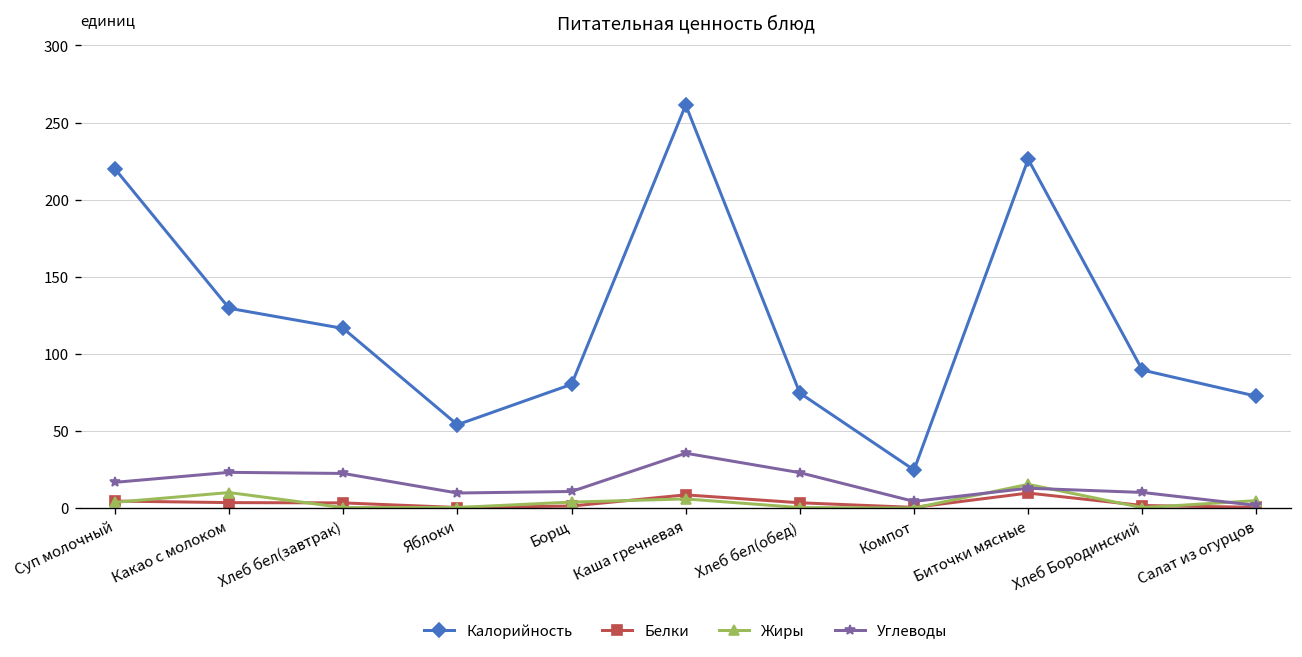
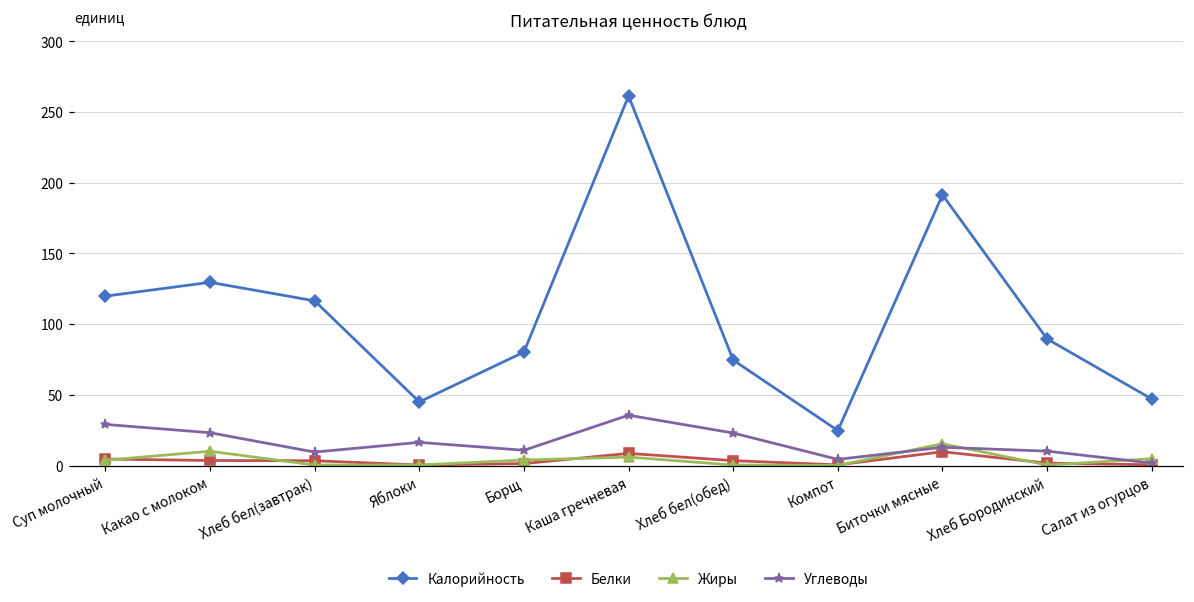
  {
    "Калорийность": {
-     "Суп молочный": 220,
+     "Суп молочный": 120,
      "Какао с молоком": 130,
      "Хлеб бел(завтрак)": 117,
-     "Яблоки": 54,
+     "Яблоки": 45,
      "Борщ": 80,
      "Каша гречневая": 261,
      "Хлеб бел(обед)": 75,
      "Компот": 25,
-     "Биточки мясные": 226,
+     "Биточки мясные": 191,
      "Хлеб Бородинский": 90,
-     "Салат из огурцов": 73
+     "Салат из огурцов": 47
    },
    "Белки": {
      "Какао с молоком": 4,
      "Хлеб бел(завтрак)": 3,
      "Борщ": 1,
      "Каша гречневая": 9,
      "Хлеб бел(обед)": 3,
      "Биточки мясные": 10
    },
    "Жиры": {
      "Какао с молоком": 10,
      "Хлеб бел(завтрак)": 0,
      "Борщ": 4,
      "Каша гречневая": 6,
      "Хлеб бел(обед)": 0,
      "Биточки мясные": 15,
      "Салат из огурцов": 5
    },
    "Углеводы": {
-     "Суп молочный": 17,
+     "Суп молочный": 29,
      "Какао с молоком": 23,
-     "Хлеб бел(завтрак)": 22,
-     "Яблоки": 10,
+     "Хлеб бел(завтрак)": 10,
+     "Яблоки": 16,
      "Борщ": 11,
      "Каша гречневая": 36,
      "Хлеб бел(обед)": 23,
      "Компот": 4,
      "Биточки мясные": 13,
      "Хлеб Бородинский": 10
    }
  }
